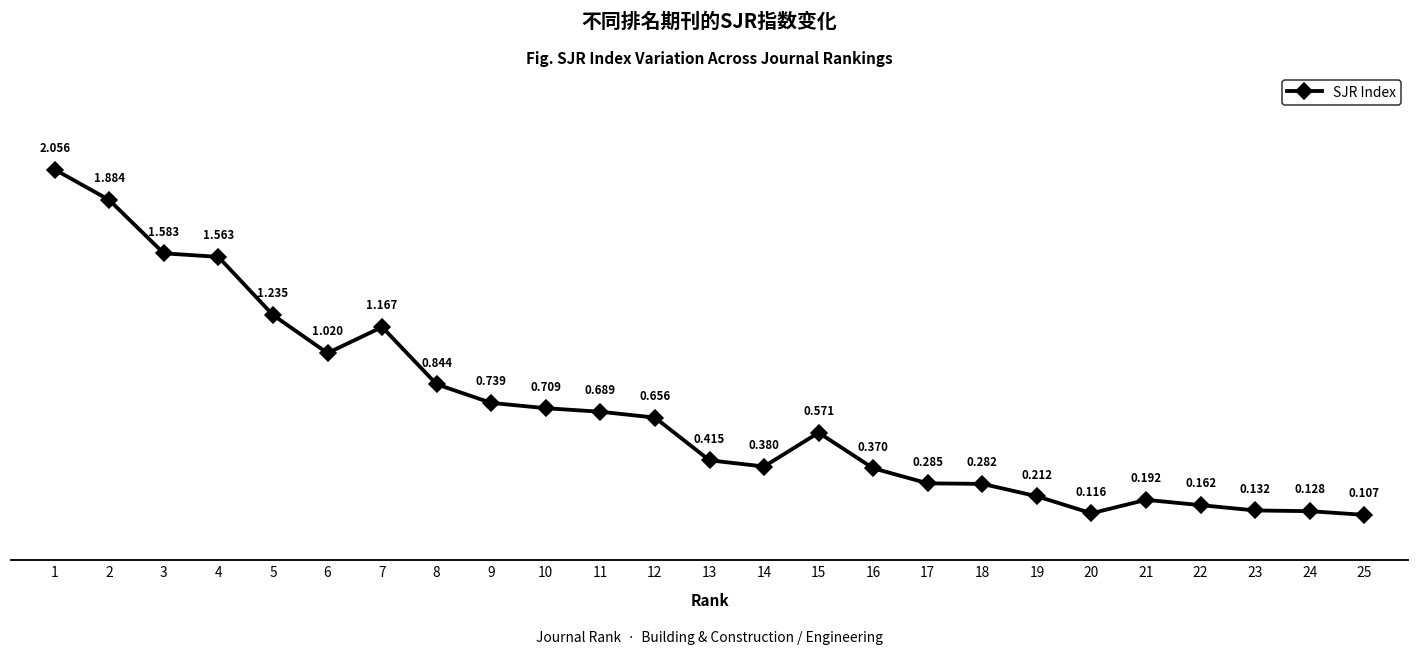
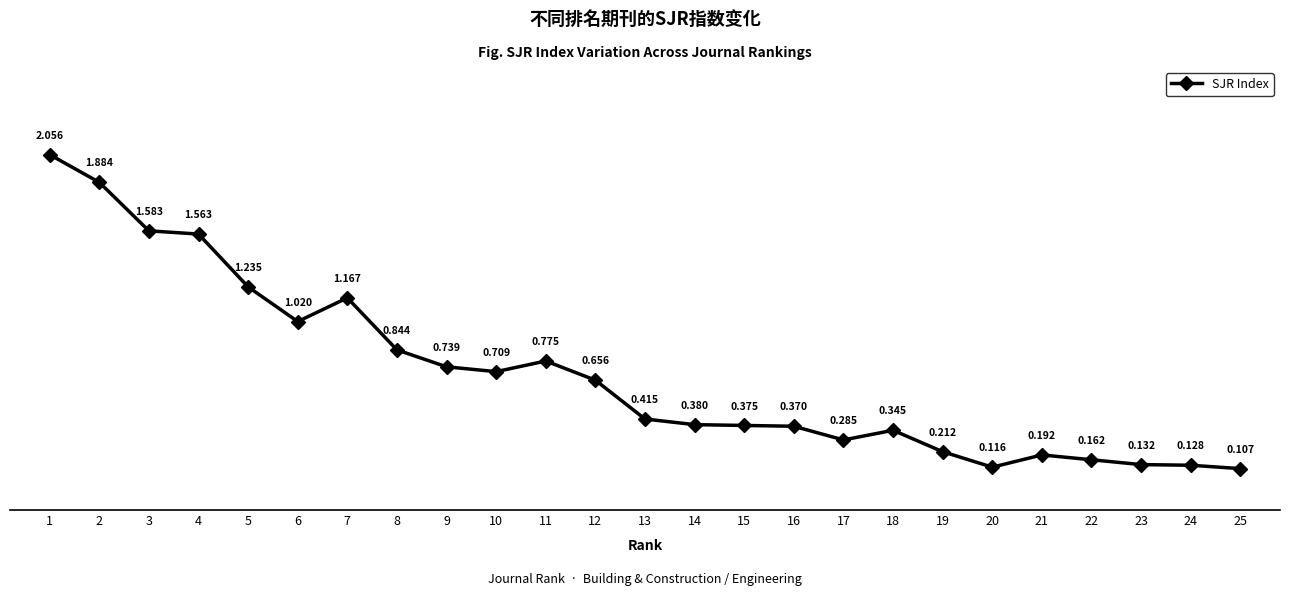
  {
    "1": 2.056,
    "2": 1.884,
    "3": 1.583,
    "4": 1.563,
    "5": 1.235,
    "6": 1.020,
    "7": 1.167,
    "8": 0.844,
    "9": 0.739,
    "10": 0.709,
-   "11": 0.689,
+   "11": 0.775,
    "12": 0.656,
    "13": 0.415,
    "14": 0.380,
-   "15": 0.571,
+   "15": 0.375,
    "16": 0.370,
    "17": 0.285,
-   "18": 0.282,
+   "18": 0.345,
    "19": 0.212,
    "20": 0.116,
    "21": 0.192,
    "22": 0.162,
    "23": 0.132,
    "24": 0.128,
    "25": 0.107
  }
